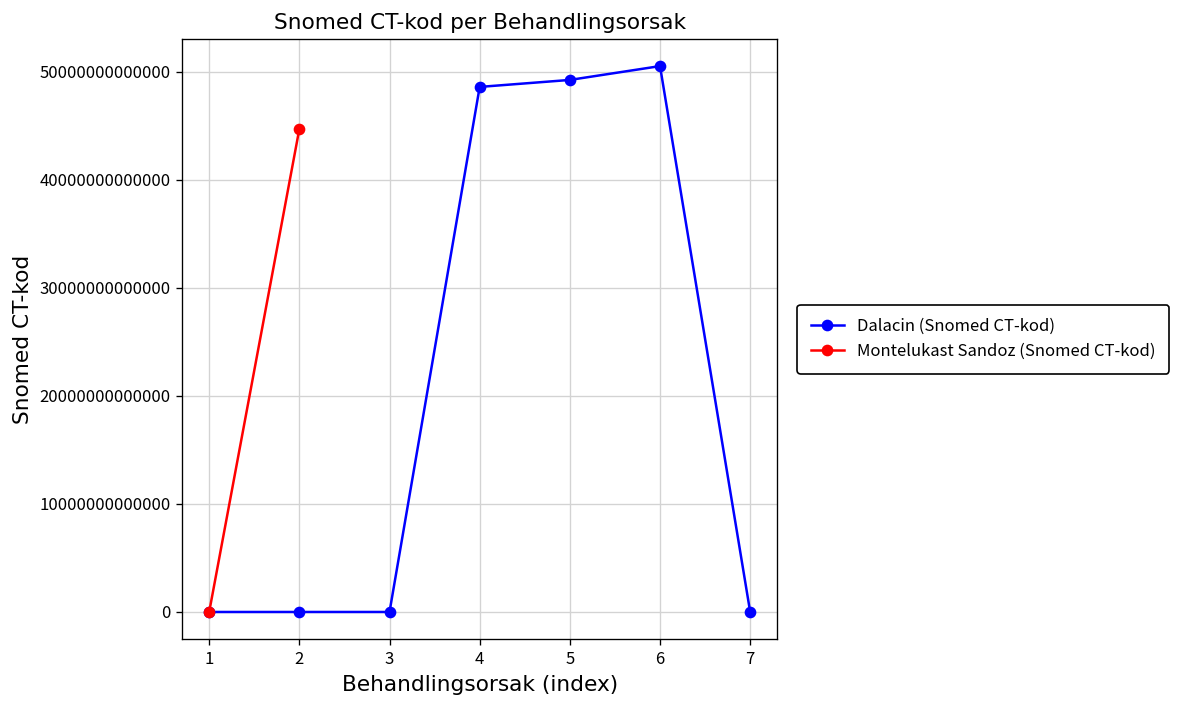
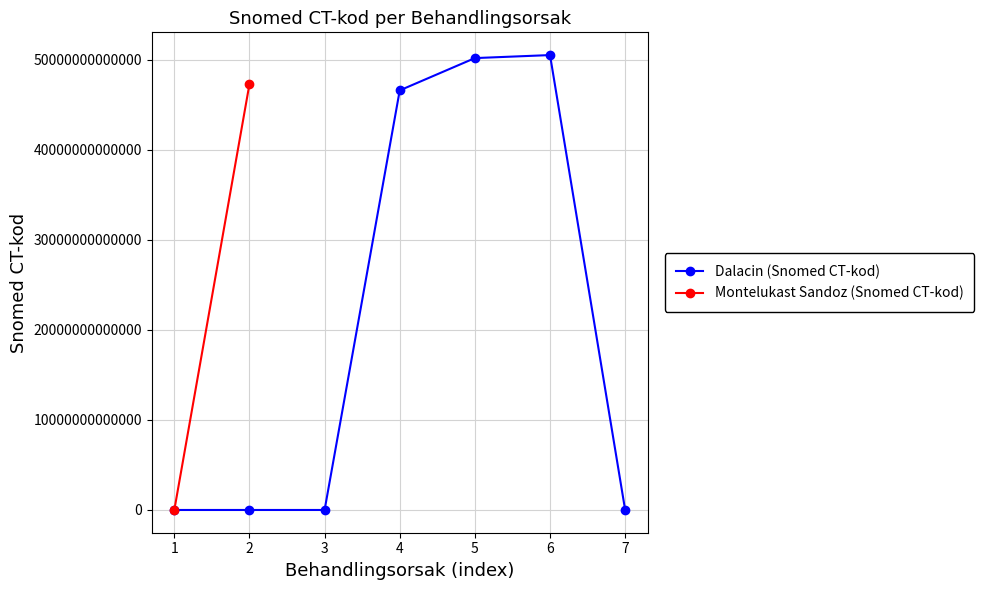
  {
    "Dalacin (Snomed CT-kod)": {
      "2": 0,
      "3": 0,
-     "4": 49000000000000,
-     "5": 49000000000000,
+     "4": 47000000000000,
+     "5": 50000000000000,
      "6": 51000000000000,
      "7": 0
    },
    "Montelukast Sandoz (Snomed CT-kod)": {
-     "2": 45000000000000
+     "2": 47000000000000
    }
  }
